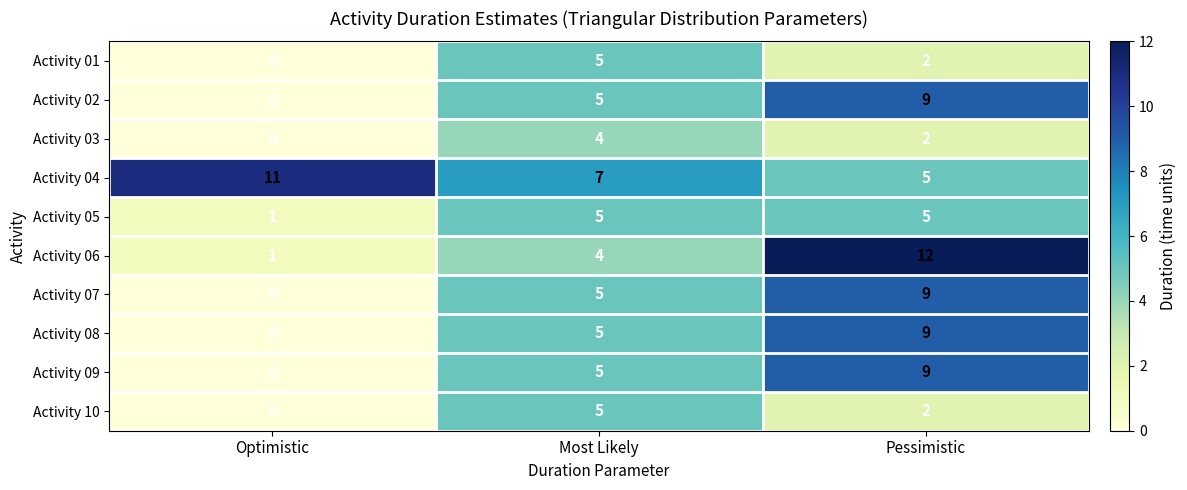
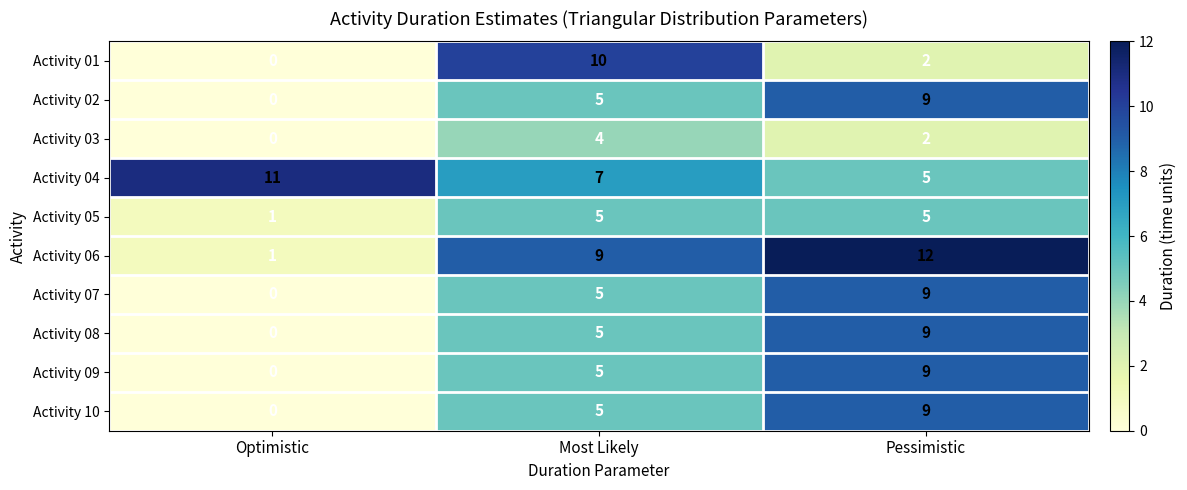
  {
    "Activity 01": {
-     "Most Likely": 5,
+     "Most Likely": 10,
      "Pessimistic": 2
    },
    "Activity 02": {
      "Most Likely": 5,
      "Pessimistic": 9
    },
    "Activity 03": {
      "Most Likely": 4,
      "Pessimistic": 2
    },
    "Activity 04": {
      "Optimistic": 11,
      "Most Likely": 7,
      "Pessimistic": 5
    },
    "Activity 05": {
      "Optimistic": 1,
      "Most Likely": 5,
      "Pessimistic": 5
    },
    "Activity 06": {
      "Optimistic": 1,
-     "Most Likely": 4,
+     "Most Likely": 9,
      "Pessimistic": 12
    },
    "Activity 07": {
      "Most Likely": 5,
      "Pessimistic": 9
    },
    "Activity 08": {
      "Most Likely": 5,
      "Pessimistic": 9
    },
    "Activity 09": {
      "Most Likely": 5,
      "Pessimistic": 9
    },
    "Activity 10": {
      "Most Likely": 5,
-     "Pessimistic": 2
+     "Pessimistic": 9
    }
  }
